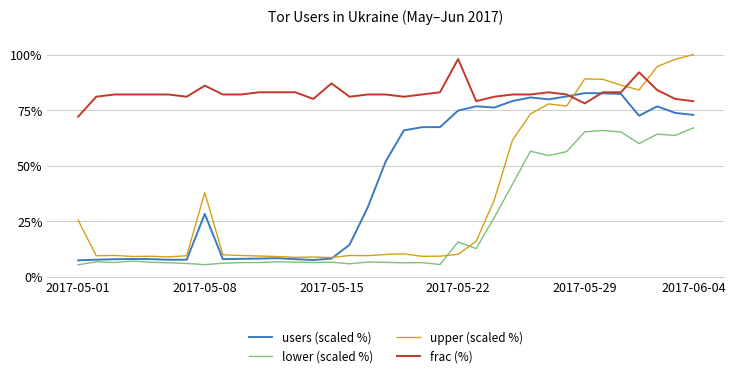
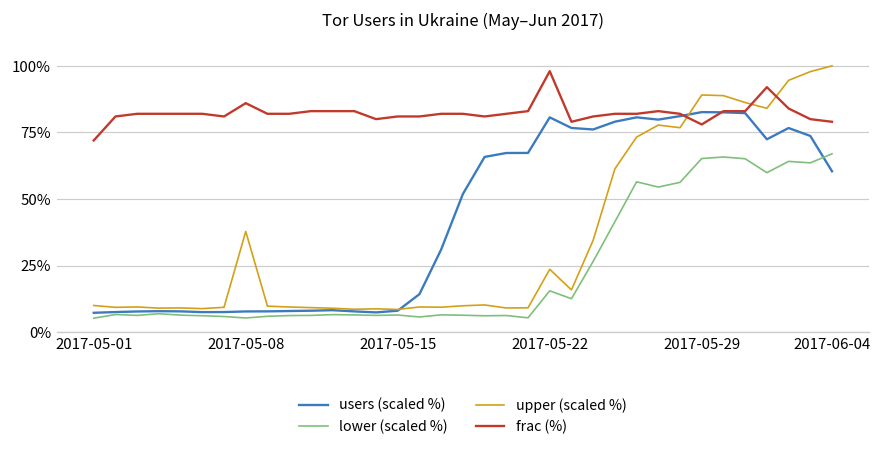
  {
    "users (scaled %)": {
      "2017-05-01": "7%",
-     "2017-05-08": "28%",
-     "2017-05-22": "75%",
+     "2017-05-08": "8%",
+     "2017-05-22": "81%",
      "2017-05-29": "83%",
-     "2017-06-04": "73%"
+     "2017-06-04": "60%"
    },
    "lower (scaled %)": {
      "2017-05-01": "5%",
      "2017-05-08": "5%",
      "2017-05-15": "6%",
      "2017-05-22": "16%",
      "2017-05-29": "65%",
      "2017-06-04": "67%"
    },
    "upper (scaled %)": {
-     "2017-05-01": "25%",
+     "2017-05-01": "10%",
      "2017-05-08": "38%",
-     "2017-05-22": "10%",
+     "2017-05-22": "24%",
      "2017-05-29": "89%",
      "2017-06-04": "100%"
    },
    "frac (%)": {
      "2017-05-01": "72%",
      "2017-05-08": "86%",
-     "2017-05-15": "87%",
+     "2017-05-15": "81%",
      "2017-05-22": "98%",
      "2017-05-29": "78%",
      "2017-06-04": "79%"
    }
  }
